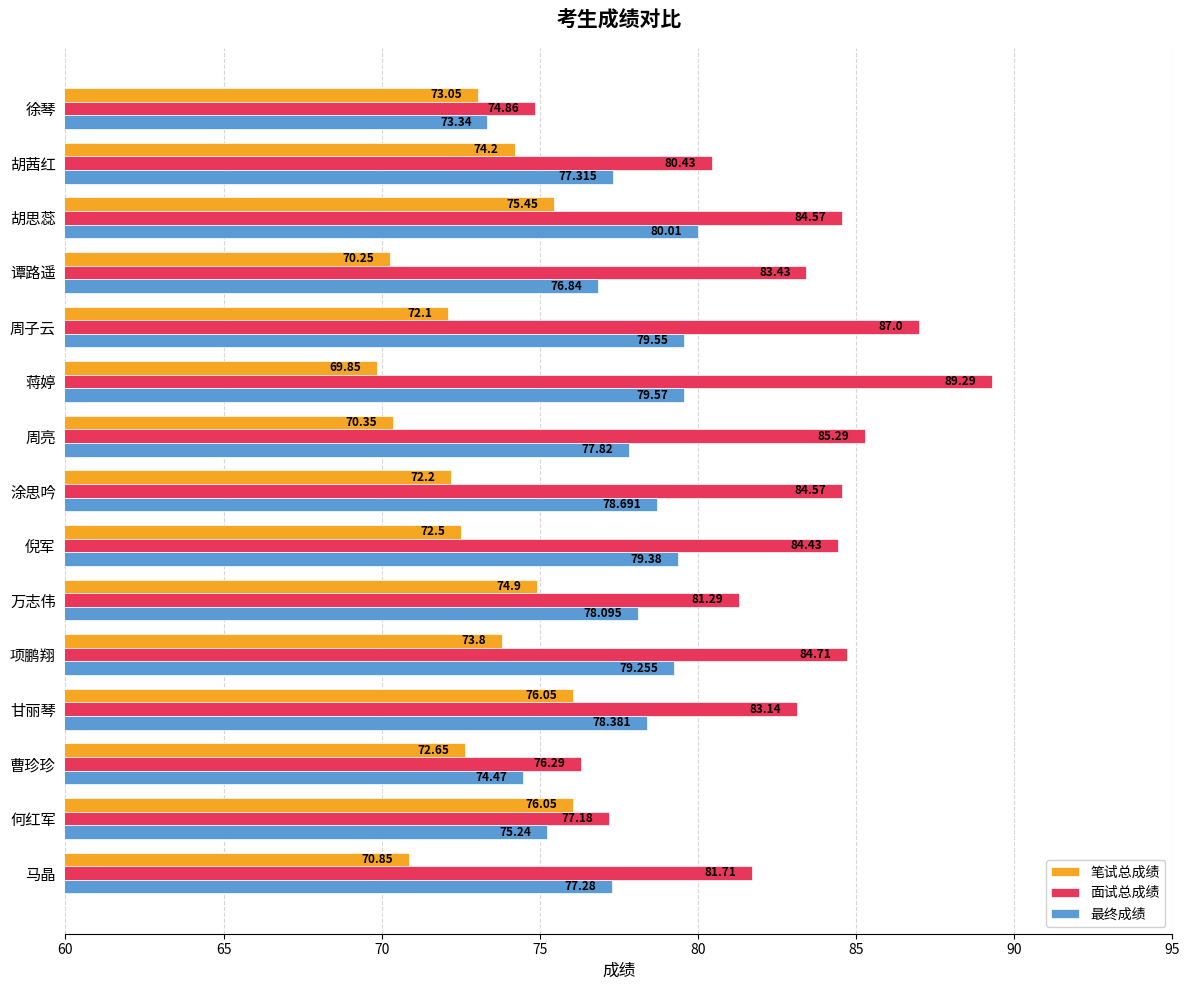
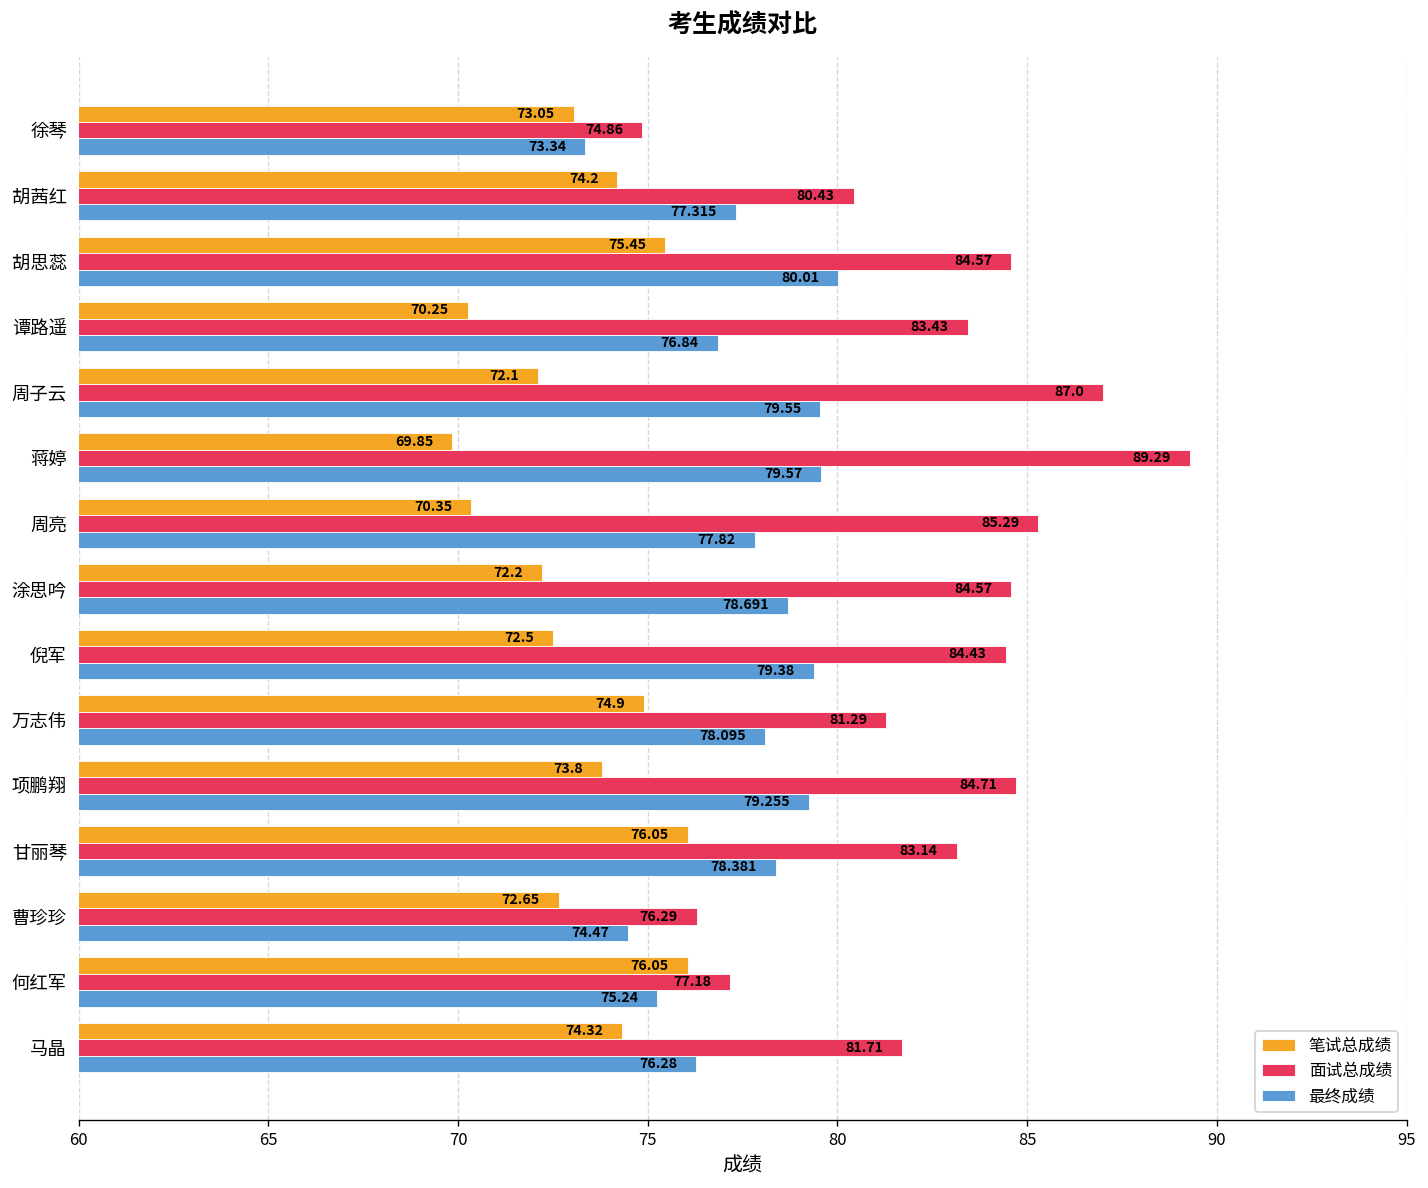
  {
    "笔试总成绩": {
      "徐琴": 73.05,
      "胡茜红": 74.2,
      "胡思蕊": 75.45,
      "谭路遥": 70.25,
      "周子云": 72.1,
      "蒋婷": 69.85,
      "周亮": 70.35,
      "涂思吟": 72.2,
      "倪军": 72.5,
      "万志伟": 74.9,
      "项鹏翔": 73.8,
      "甘丽琴": 76.05,
      "曹珍珍": 72.65,
      "何红军": 76.05,
-     "马晶": 70.85
+     "马晶": 74.32
    },
    "面试总成绩": {
      "徐琴": 74.86,
      "胡茜红": 80.43,
      "胡思蕊": 84.57,
      "谭路遥": 83.43,
      "周子云": 87.0,
      "蒋婷": 89.29,
      "周亮": 85.29,
      "涂思吟": 84.57,
      "倪军": 84.43,
      "万志伟": 81.29,
      "项鹏翔": 84.71,
      "甘丽琴": 83.14,
      "曹珍珍": 76.29,
      "何红军": 77.18,
      "马晶": 81.71
    },
    "最终成绩": {
      "徐琴": 73.34,
      "胡茜红": 77.315,
      "胡思蕊": 80.01,
      "谭路遥": 76.84,
      "周子云": 79.55,
      "蒋婷": 79.57,
      "周亮": 77.82,
      "涂思吟": 78.691,
      "倪军": 79.38,
      "万志伟": 78.095,
      "项鹏翔": 79.255,
      "甘丽琴": 78.381,
      "曹珍珍": 74.47,
      "何红军": 75.24,
-     "马晶": 77.28
+     "马晶": 76.28
    }
  }
